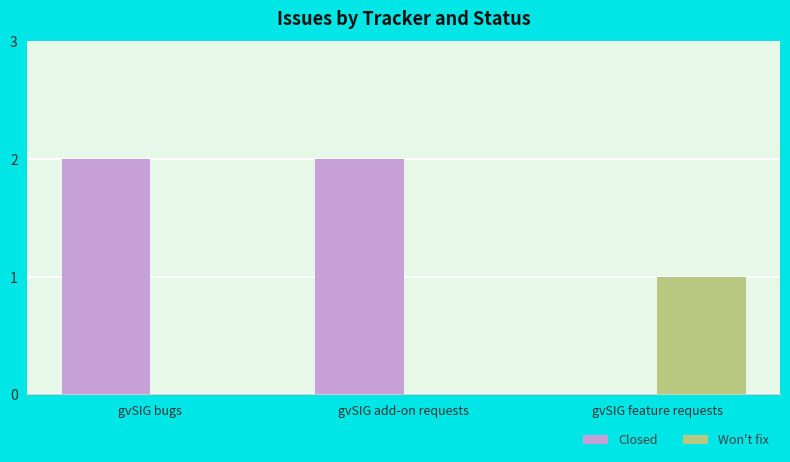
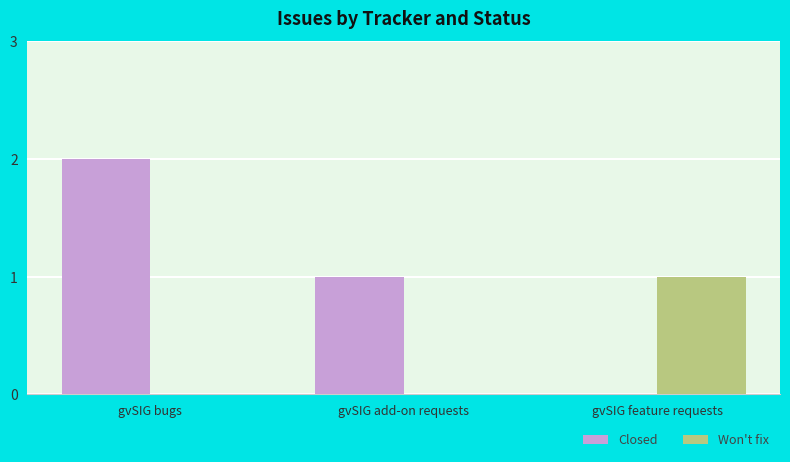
  {
    "Closed": {
      "gvSIG bugs": 2,
-     "gvSIG add-on requests": 2,
+     "gvSIG add-on requests": 1,
      "gvSIG feature requests": 0
    },
    "Won't fix": {
      "gvSIG bugs": 0,
      "gvSIG add-on requests": 0,
      "gvSIG feature requests": 1
    }
  }
